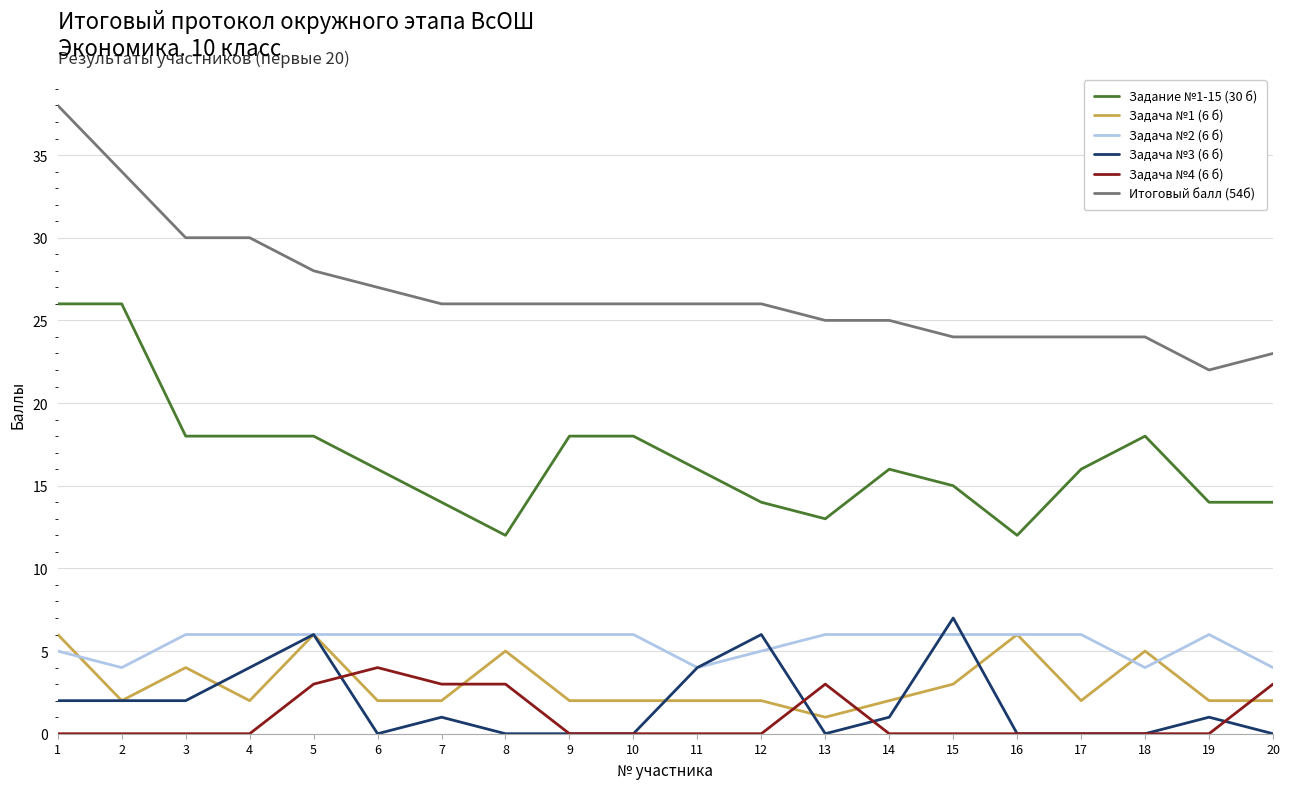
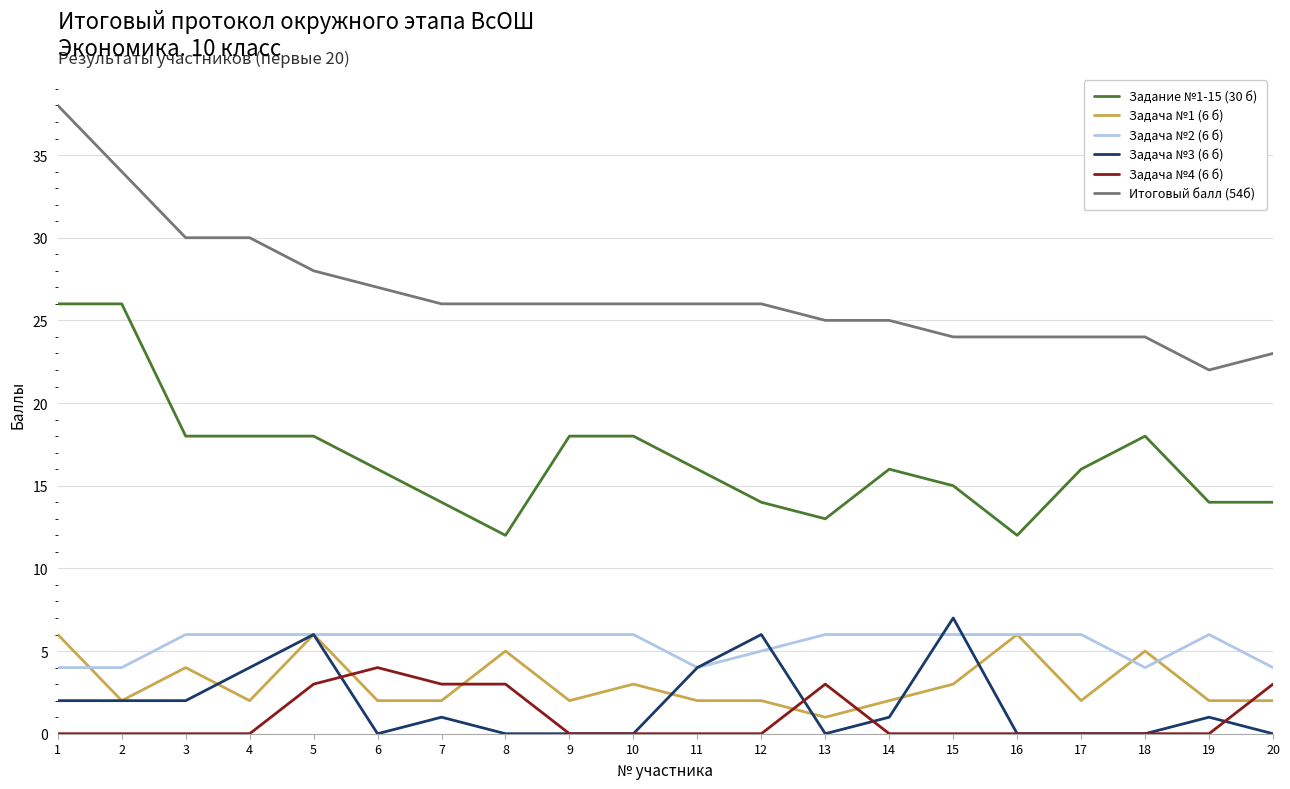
  {
    "Задание №1-15 (30 б)": {
      "1": 26,
      "2": 26,
      "3": 18,
      "4": 18,
      "5": 18,
      "6": 16,
      "7": 14,
      "8": 12,
      "9": 18,
      "10": 18,
      "11": 16,
      "12": 14,
      "13": 13,
      "14": 16,
      "15": 15,
      "16": 12,
      "17": 16,
      "18": 18,
      "19": 14,
      "20": 14
    },
    "Задача №1 (6 б)": {
      "1": 6,
      "3": 4,
      "4": 2,
      "6": 2,
      "7": 2,
      "8": 5,
      "9": 2,
-     "10": 2,
+     "10": 3,
      "11": 2,
      "12": 2,
      "13": 1,
      "14": 2,
      "15": 3,
      "17": 2,
      "18": 5,
      "19": 2,
      "20": 2
    },
    "Задача №2 (6 б)": {
-     "1": 5,
+     "1": 4,
      "2": 4,
      "3": 6,
      "4": 6,
      "6": 6,
      "7": 6,
      "8": 6,
      "9": 6,
      "10": 6,
      "12": 5,
      "13": 6,
      "14": 6,
      "15": 6,
      "17": 6,
      "18": 4,
      "19": 6,
      "20": 4
    },
    "Задача №3 (6 б)": {
      "1": 2,
      "3": 2,
      "4": 4,
      "6": 0,
      "7": 1,
      "8": 0,
      "12": 6,
      "13": 0,
      "14": 1,
      "15": 7,
      "19": 1,
      "20": 0
    },
    "Задача №4 (6 б)": {
      "1": 0,
      "2": 0,
      "3": 0,
      "4": 0,
      "5": 3,
      "6": 4,
      "7": 3,
      "8": 3,
      "11": 0,
      "12": 0,
      "13": 3,
      "14": 0,
      "15": 0,
      "19": 0,
      "20": 3
    },
    "Итоговый балл (54б)": {
      "1": 38,
      "2": 34,
      "3": 30,
      "4": 30,
      "5": 28,
      "6": 27,
      "7": 26,
      "8": 26,
      "9": 26,
      "10": 26,
      "11": 26,
      "12": 26,
      "13": 25,
      "14": 25,
      "15": 24,
      "16": 24,
      "17": 24,
      "18": 24,
      "19": 22,
      "20": 23
    }
  }
